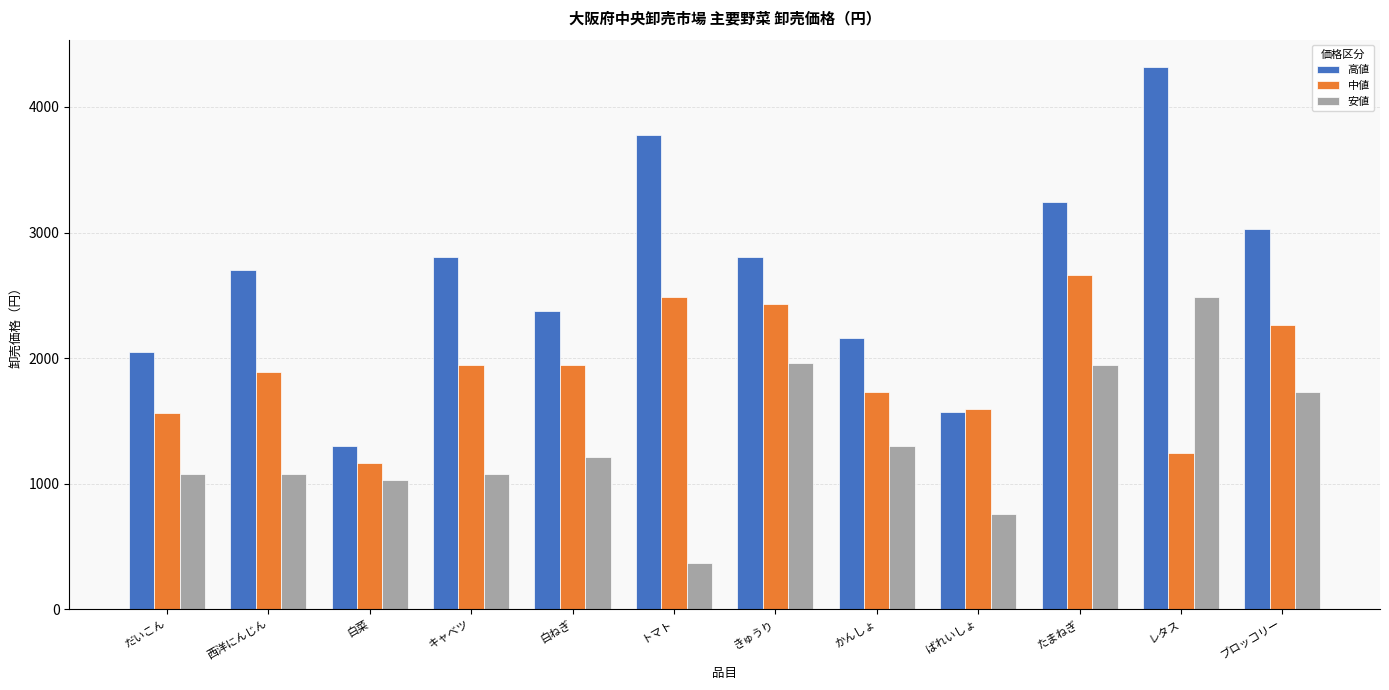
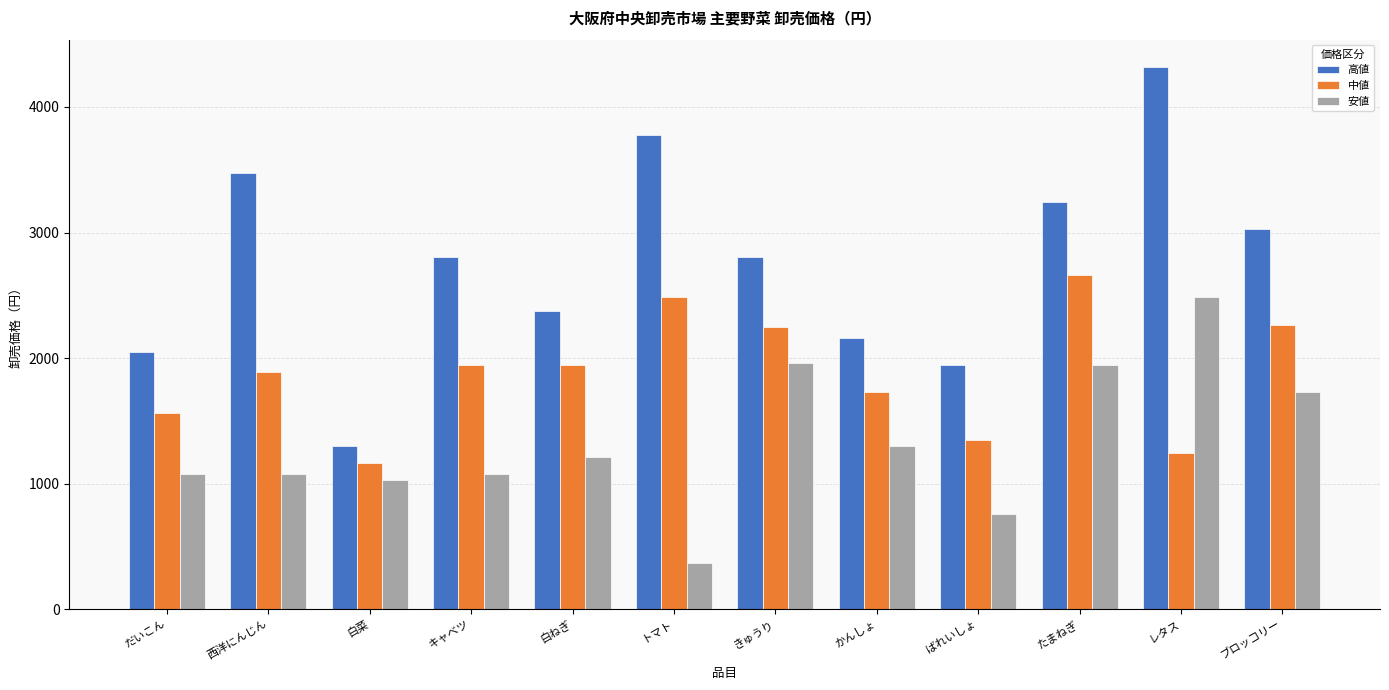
  {
    "高値": {
      "だいこん": 2050,
-     "西洋にんじん": 2700,
+     "西洋にんじん": 3470,
      "白菜": 1300,
      "キャベツ": 2810,
      "白ねぎ": 2380,
      "トマト": 3780,
      "きゅうり": 2810,
      "かんしょ": 2160,
-     "ばれいしょ": 1570,
+     "ばれいしょ": 1940,
      "たまねぎ": 3240,
      "レタス": 4320,
      "ブロッコリー": 3020
    },
    "中値": {
      "だいこん": 1570,
      "西洋にんじん": 1890,
      "白菜": 1160,
      "キャベツ": 1940,
      "白ねぎ": 1940,
      "トマト": 2480,
-     "きゅうり": 2430,
+     "きゅうり": 2250,
      "かんしょ": 1730,
-     "ばれいしょ": 1590,
+     "ばれいしょ": 1350,
      "たまねぎ": 2660,
      "レタス": 1240,
      "ブロッコリー": 2270
    },
    "安値": {
      "だいこん": 1080,
      "西洋にんじん": 1080,
      "白菜": 1030,
      "キャベツ": 1080,
      "白ねぎ": 1220,
      "トマト": 370,
      "きゅうり": 1960,
      "かんしょ": 1300,
      "ばれいしょ": 760,
      "たまねぎ": 1940,
      "レタス": 2480,
      "ブロッコリー": 1730
    }
  }
